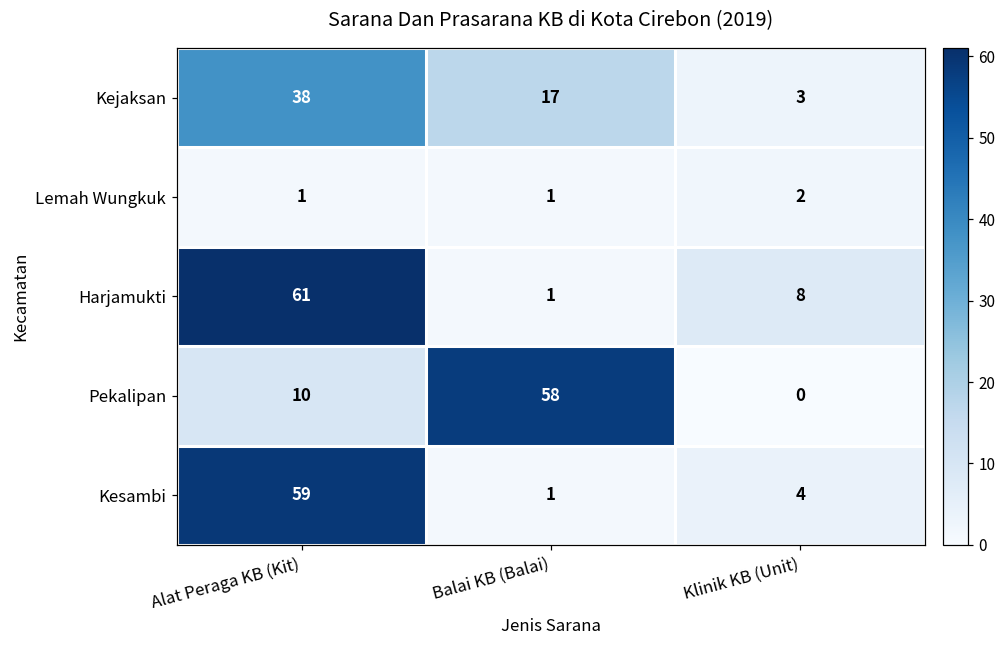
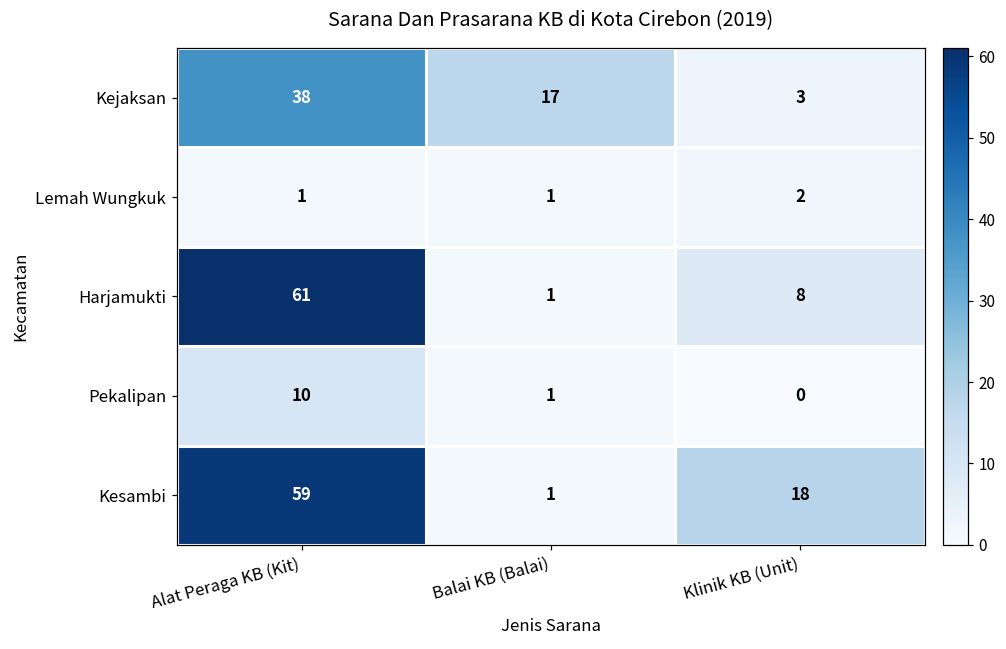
  {
    "Kejaksan": {
      "Alat Peraga KB (Kit)": 38,
      "Balai KB (Balai)": 17,
      "Klinik KB (Unit)": 3
    },
    "Lemah Wungkuk": {
      "Alat Peraga KB (Kit)": 1,
      "Balai KB (Balai)": 1,
      "Klinik KB (Unit)": 2
    },
    "Harjamukti": {
      "Alat Peraga KB (Kit)": 61,
      "Balai KB (Balai)": 1,
      "Klinik KB (Unit)": 8
    },
    "Pekalipan": {
      "Alat Peraga KB (Kit)": 10,
-     "Balai KB (Balai)": 58,
+     "Balai KB (Balai)": 1,
      "Klinik KB (Unit)": 0
    },
    "Kesambi": {
      "Alat Peraga KB (Kit)": 59,
      "Balai KB (Balai)": 1,
-     "Klinik KB (Unit)": 4
+     "Klinik KB (Unit)": 18
    }
  }
